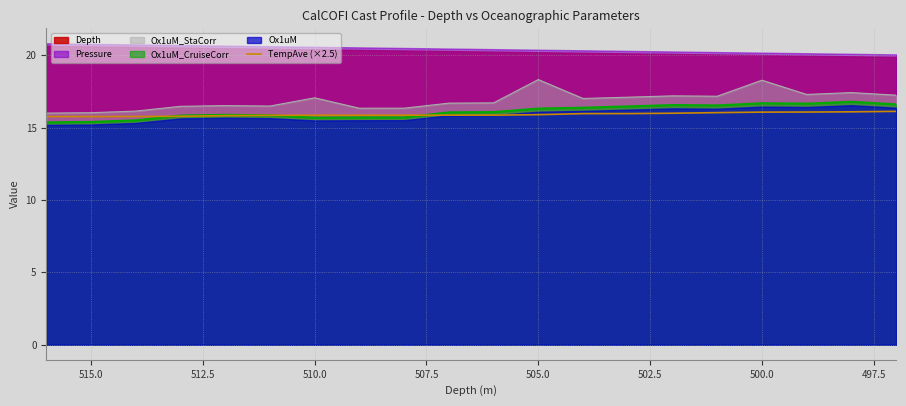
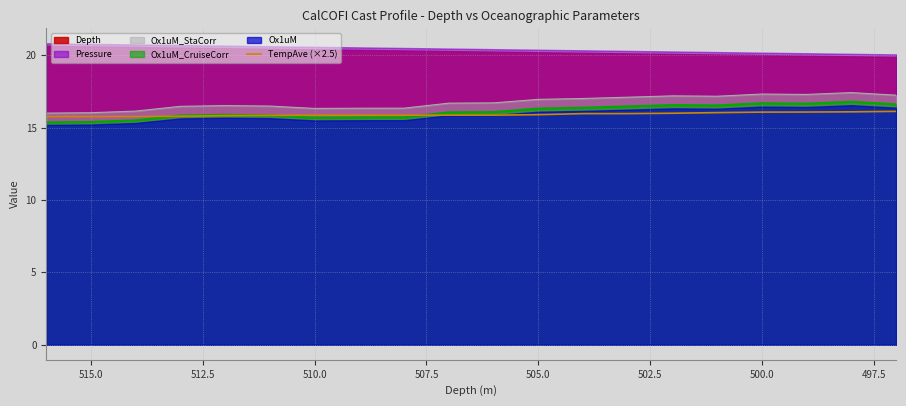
  {
    "Ox1uM_StaCorr": {
      "515.0": 16.0,
-     "510.0": 17.1,
-     "505.0": 18.3,
-     "500.0": 18.3
+     "510.0": 16.3,
+     "505.0": 16.9,
+     "500.0": 17.3
    },
    "TempAve (×2.5)": {
      "515.0": 15.8,
      "505.0": 15.9,
      "500.0": 16.1
    },
    "Ox1uM_CruiseCorr": {
      "515.0": 15.4,
      "505.0": 16.3,
      "500.0": 16.7
    },
    "Ox1uM": {
      "515.0": 15.2,
      "510.0": 15.5,
      "505.0": 16.1,
      "500.0": 16.4
    }
  }
